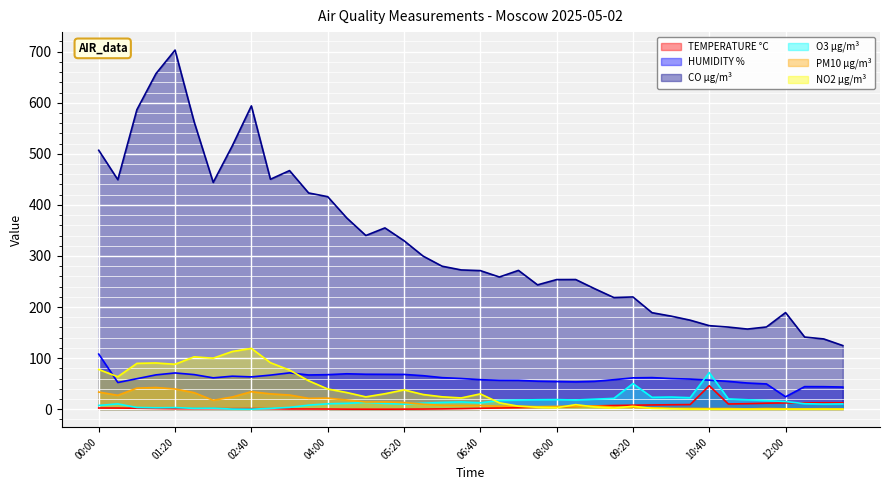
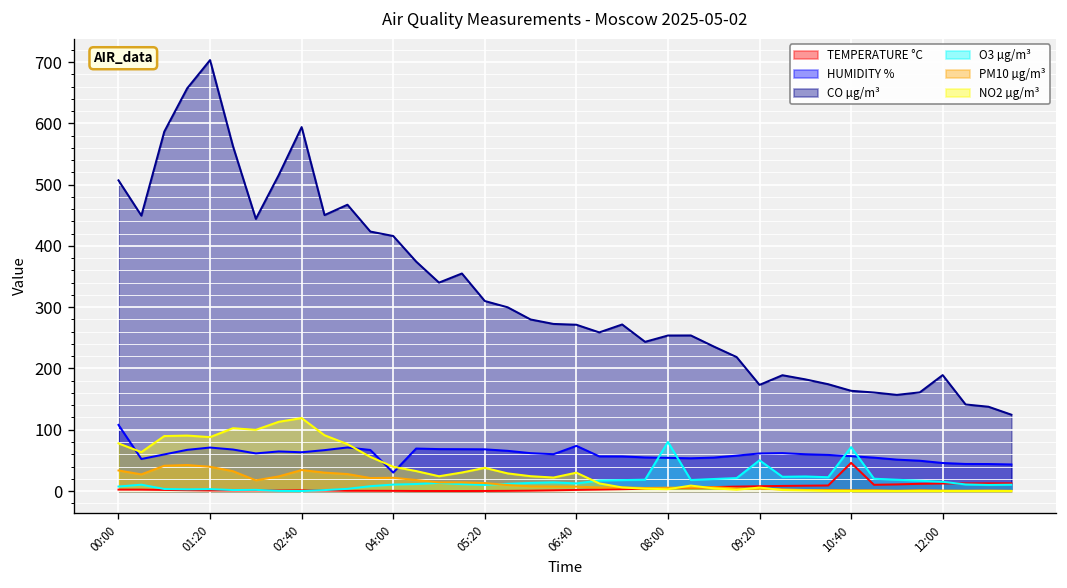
  {
    "TEMPERATURE °C": {
      "00:00": 0,
      "04:00": 0,
      "05:20": 0,
      "06:40": 0,
      "10:40": 50
    },
    "HUMIDITY %": {
      "00:00": 110,
      "01:20": 70,
      "02:40": 60,
-     "04:00": 70,
+     "04:00": 30,
      "05:20": 70,
-     "06:40": 60,
+     "06:40": 70,
      "08:00": 50,
      "09:20": 60,
      "10:40": 60,
-     "12:00": 20
+     "12:00": 50
    },
    "CO µg/m³": {
      "00:00": 510,
      "01:20": 700,
      "02:40": 590,
      "04:00": 420,
-     "05:20": 330,
+     "05:20": 310,
      "06:40": 270,
      "08:00": 250,
-     "09:20": 220,
+     "09:20": 170,
      "10:40": 160,
      "12:00": 190
    },
    "O3 µg/m³": {
      "00:00": 10,
      "04:00": 10,
      "06:40": 10,
-     "08:00": 20,
+     "08:00": 80,
      "09:20": 50,
      "10:40": 70
    }
  }
